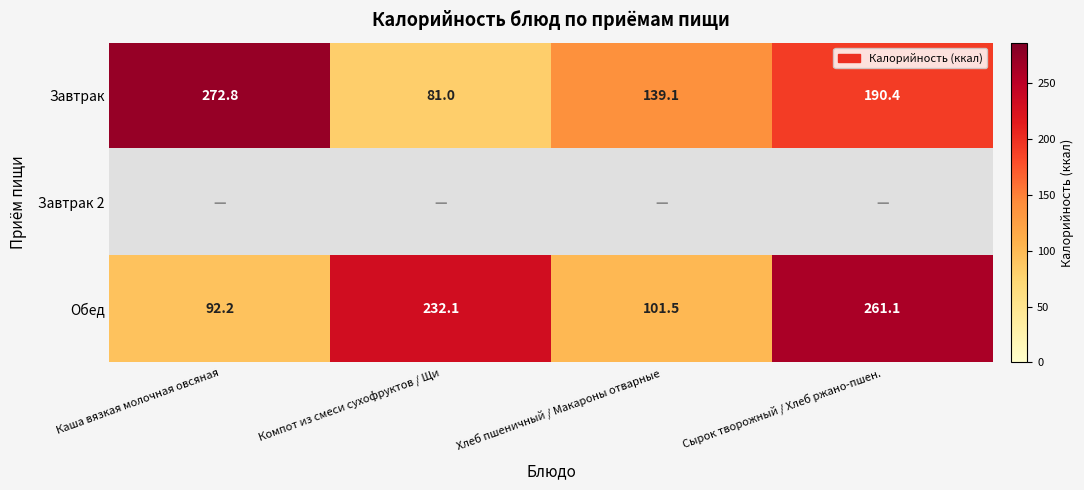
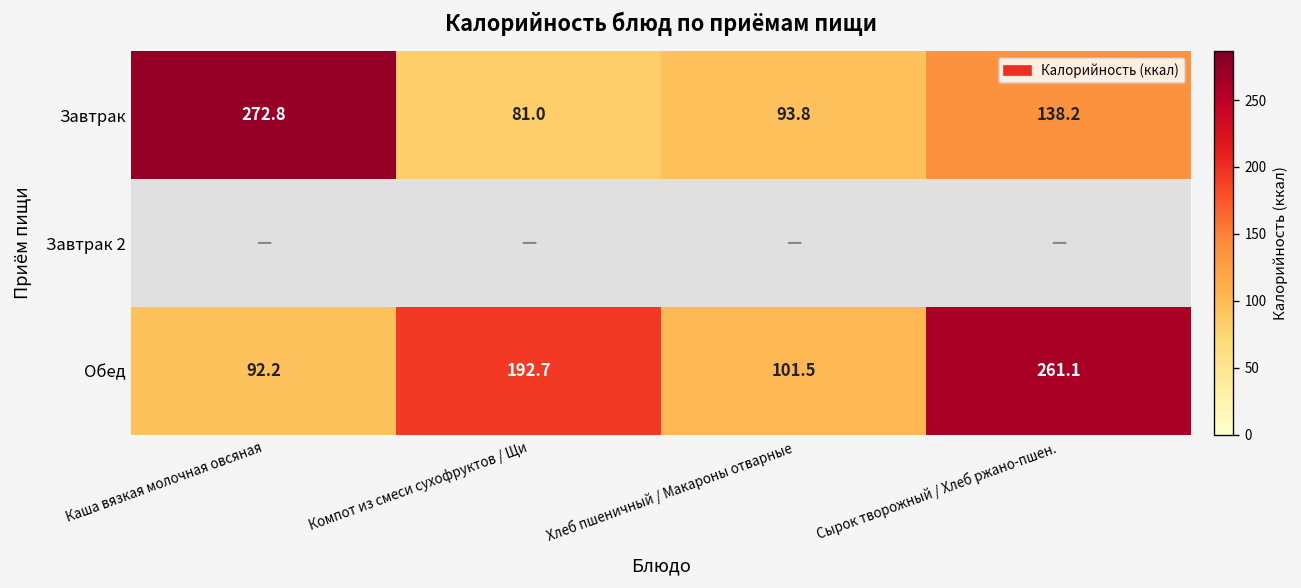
  {
    "Завтрак": {
      "Каша вязкая молочная овсяная": 272.8,
      "Компот из смеси сухофруктов / Щи": 81.0,
-     "Хлеб пшеничный / Макароны отварные": 139.1,
-     "Сырок творожный / Хлеб ржано-пшен.": 190.4
+     "Хлеб пшеничный / Макароны отварные": 93.8,
+     "Сырок творожный / Хлеб ржано-пшен.": 138.2
    },
    "Обед": {
      "Каша вязкая молочная овсяная": 92.2,
-     "Компот из смеси сухофруктов / Щи": 232.1,
+     "Компот из смеси сухофруктов / Щи": 192.7,
      "Хлеб пшеничный / Макароны отварные": 101.5,
      "Сырок творожный / Хлеб ржано-пшен.": 261.1
    }
  }
